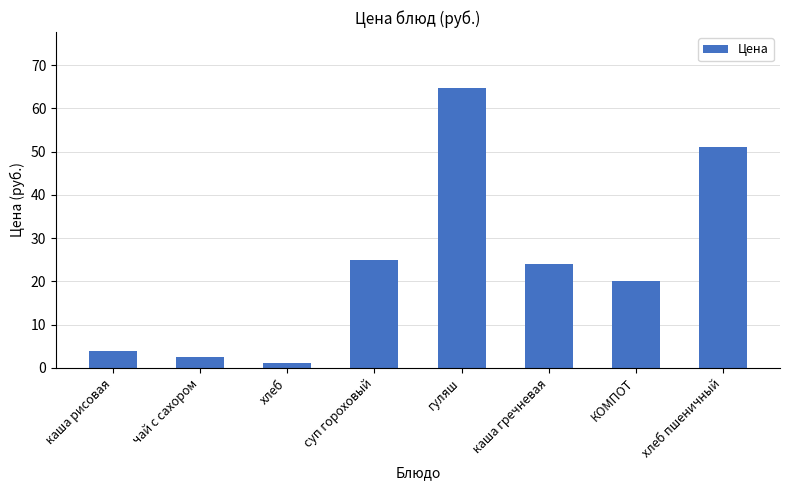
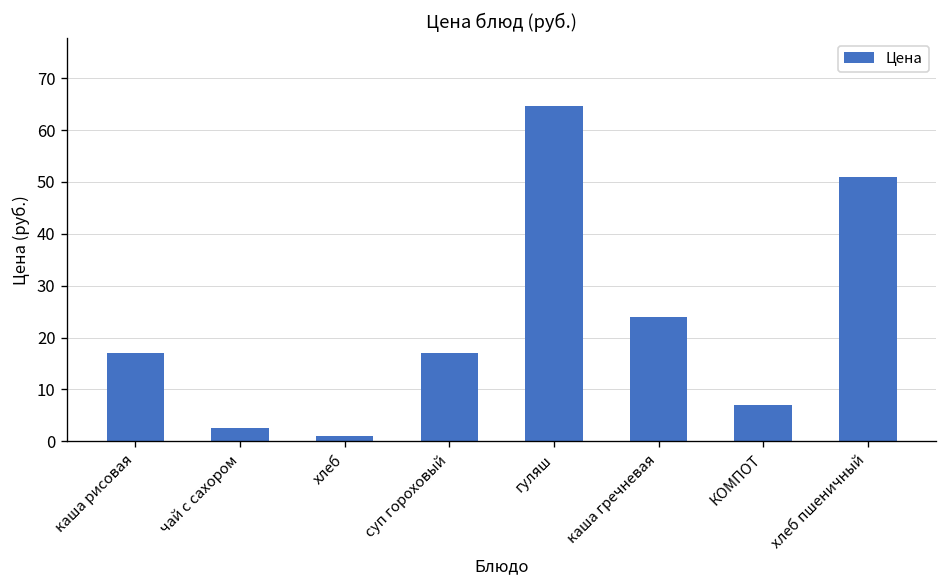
  {
-   "каша рисовая": 4,
+   "каша рисовая": 17,
    "чай с сахором": 3,
    "хлеб": 1,
-   "суп гороховый": 25,
+   "суп гороховый": 17,
    "гуляш": 65,
    "каша гречневая": 24,
-   "КОМПОТ": 20,
+   "КОМПОТ": 7,
    "хлеб пшеничный": 51
  }
